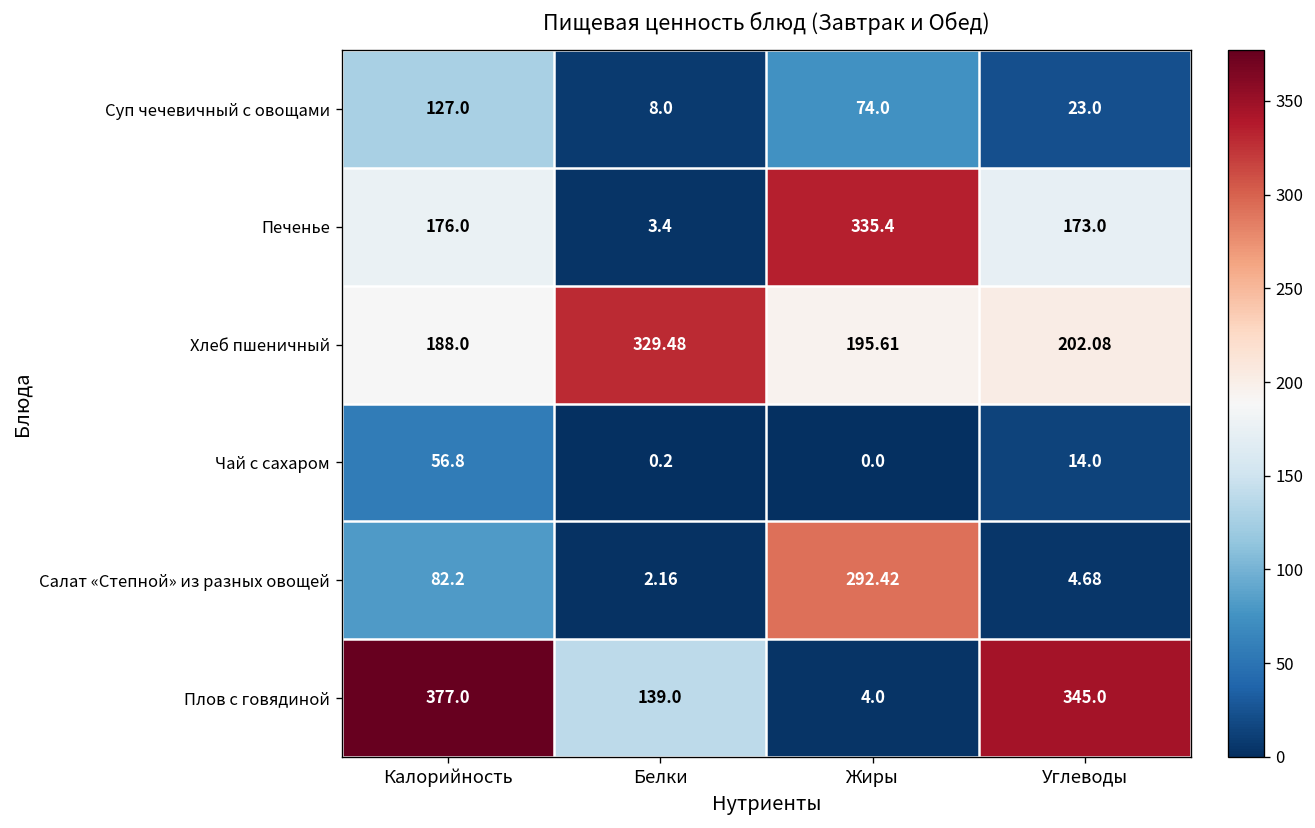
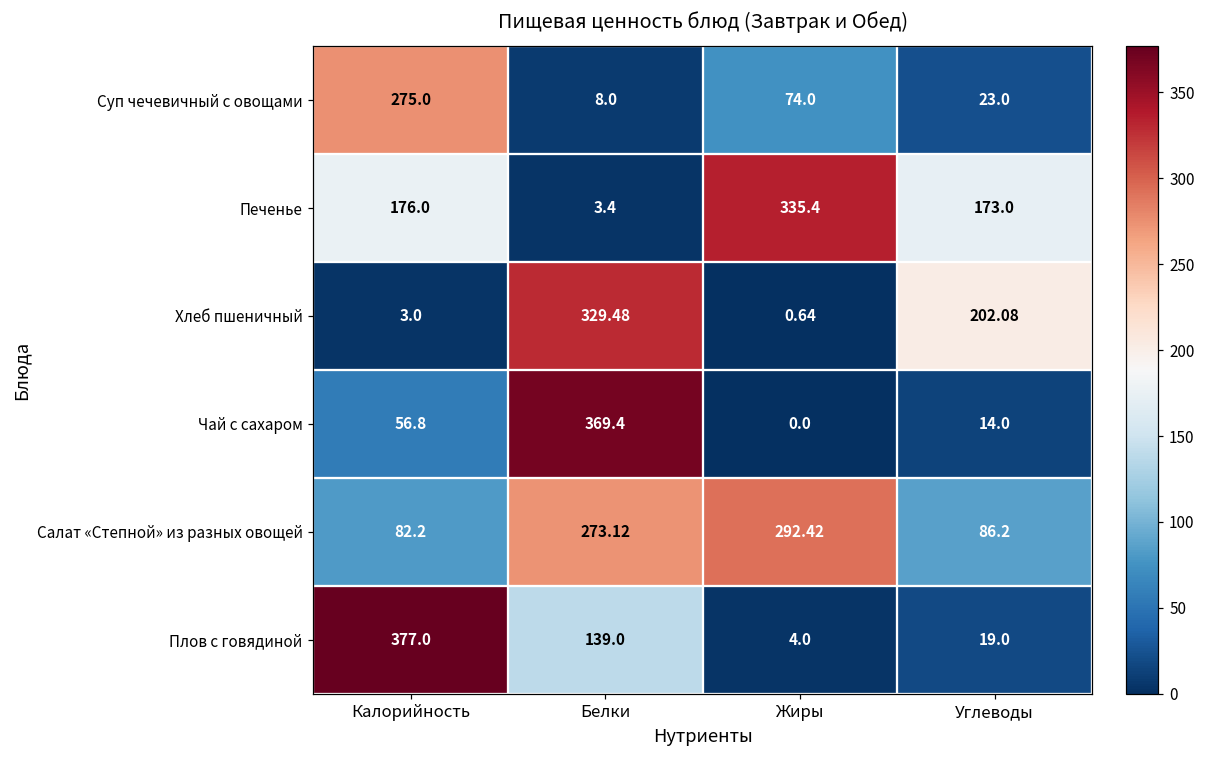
  {
    "Суп чечевичный с овощами": {
-     "Калорийность": 127.0,
+     "Калорийность": 275.0,
      "Белки": 8.0,
      "Жиры": 74.0,
      "Углеводы": 23.0
    },
    "Печенье": {
      "Калорийность": 176.0,
      "Белки": 3.4,
      "Жиры": 335.4,
      "Углеводы": 173.0
    },
    "Хлеб пшеничный": {
-     "Калорийность": 188.0,
+     "Калорийность": 3.0,
      "Белки": 329.48,
-     "Жиры": 195.61,
+     "Жиры": 0.64,
      "Углеводы": 202.08
    },
    "Чай с сахаром": {
      "Калорийность": 56.8,
-     "Белки": 0.2,
+     "Белки": 369.4,
      "Жиры": 0.0,
      "Углеводы": 14.0
    },
    "Салат «Степной» из разных овощей": {
      "Калорийность": 82.2,
-     "Белки": 2.16,
+     "Белки": 273.12,
      "Жиры": 292.42,
-     "Углеводы": 4.68
+     "Углеводы": 86.2
    },
    "Плов с говядиной": {
      "Калорийность": 377.0,
      "Белки": 139.0,
      "Жиры": 4.0,
-     "Углеводы": 345.0
+     "Углеводы": 19.0
    }
  }
